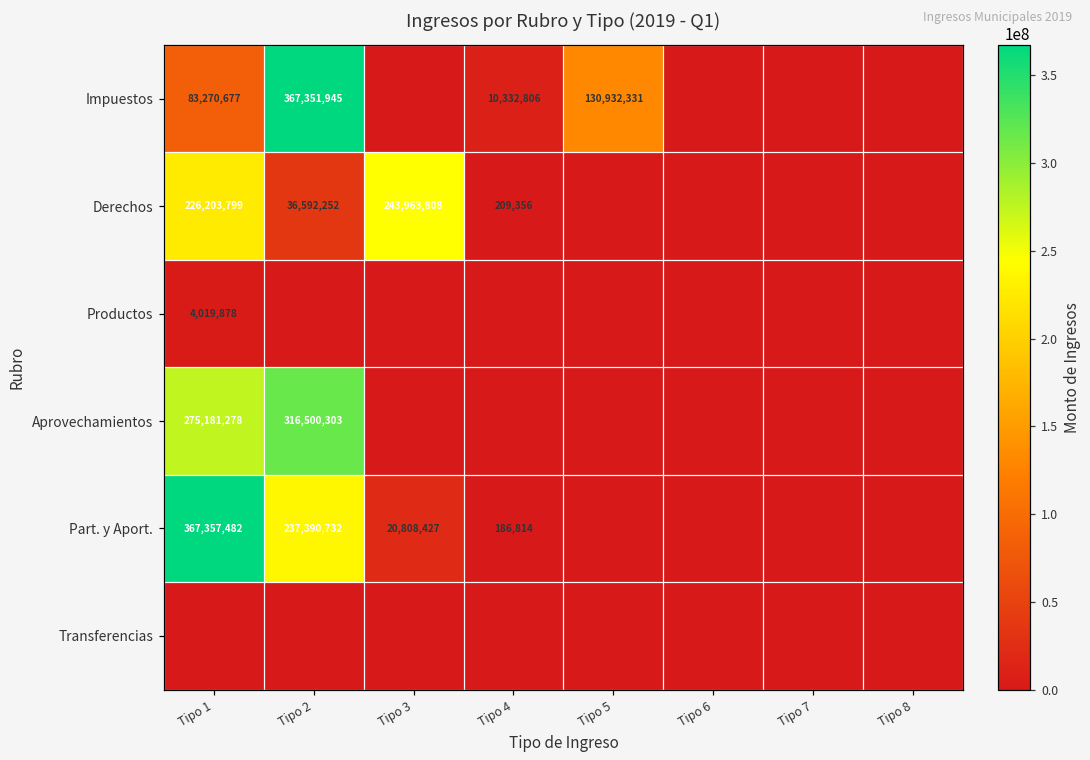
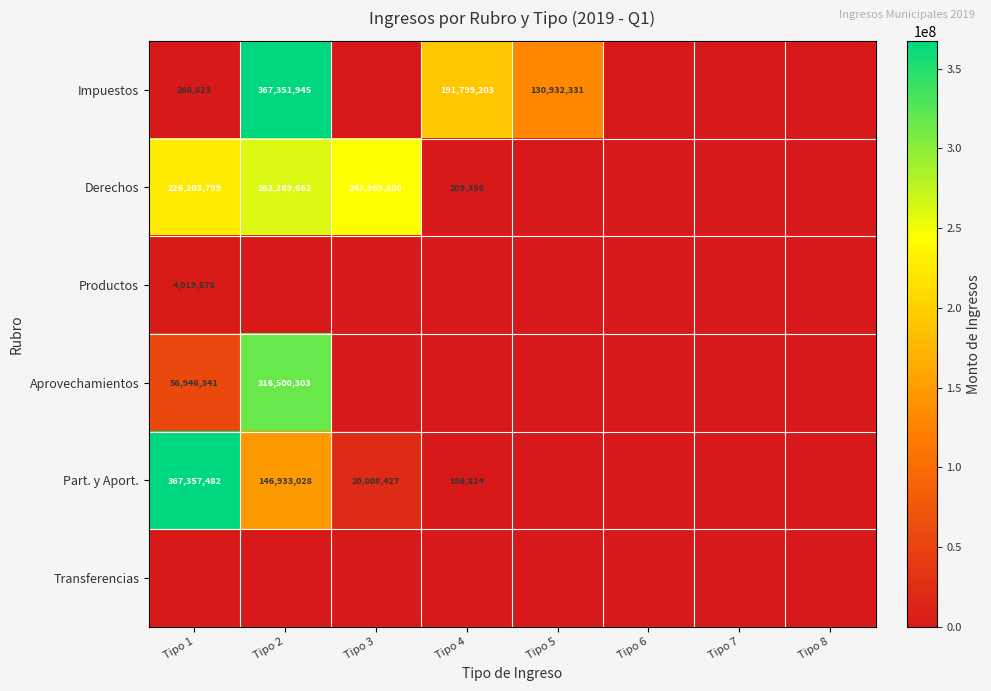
  {
    "Impuestos": {
-     "Tipo 1": "83,270,677",
+     "Tipo 1": "268,823",
      "Tipo 2": "367,351,945",
-     "Tipo 4": "10,332,806",
+     "Tipo 4": "191,799,203",
      "Tipo 5": "130,932,331"
    },
    "Derechos": {
      "Tipo 1": "226,203,799",
-     "Tipo 2": "36,592,252",
+     "Tipo 2": "262,269,662",
      "Tipo 3": "243,963,808",
      "Tipo 4": "209,356"
    },
    "Productos": {
      "Tipo 1": "4,019,878"
    },
    "Aprovechamientos": {
-     "Tipo 1": "275,181,278",
+     "Tipo 1": "56,946,341",
      "Tipo 2": "316,500,303"
    },
    "Part. y Aport.": {
      "Tipo 1": "367,357,482",
-     "Tipo 2": "237,390,732",
+     "Tipo 2": "146,933,028",
      "Tipo 3": "20,808,427",
      "Tipo 4": "186,814"
    }
  }
